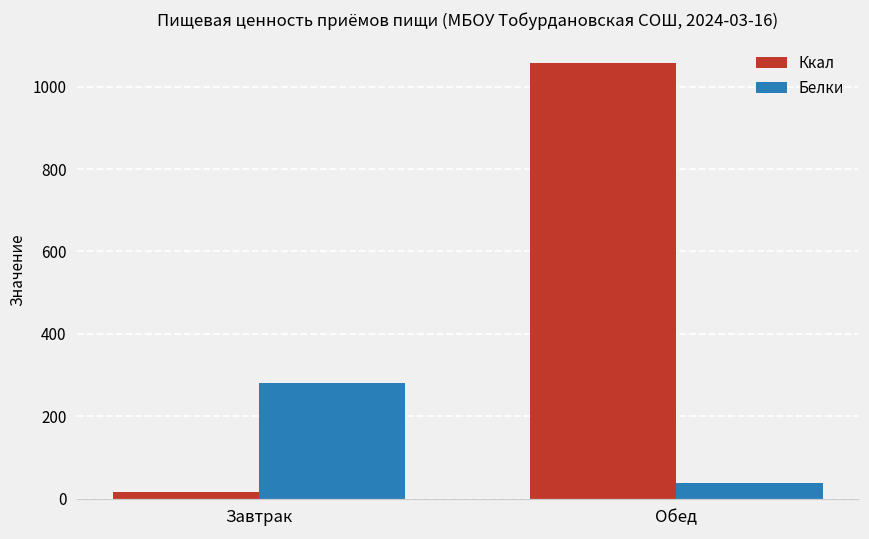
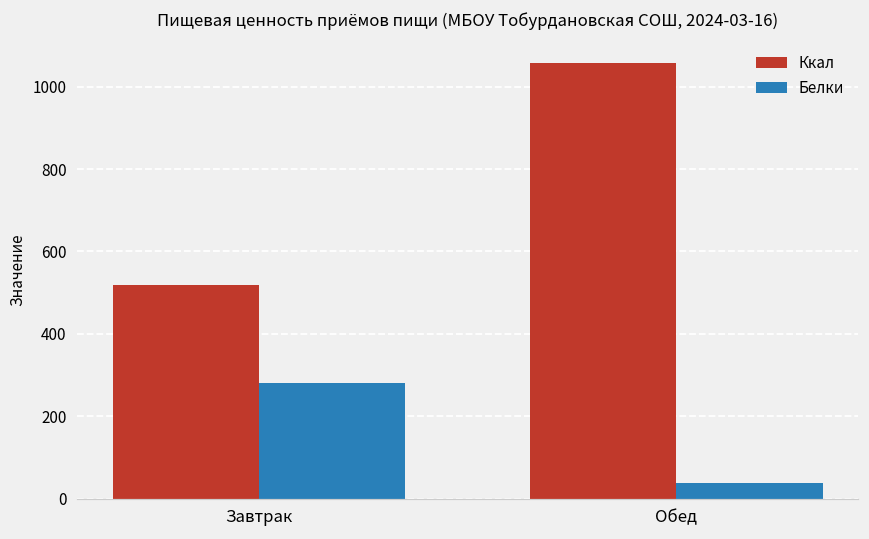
  {
    "Ккал": {
-     "Завтрак": 20,
+     "Завтрак": 520,
      "Обед": 1060
    },
    "Белки": {
      "Завтрак": 280,
      "Обед": 40
    }
  }
